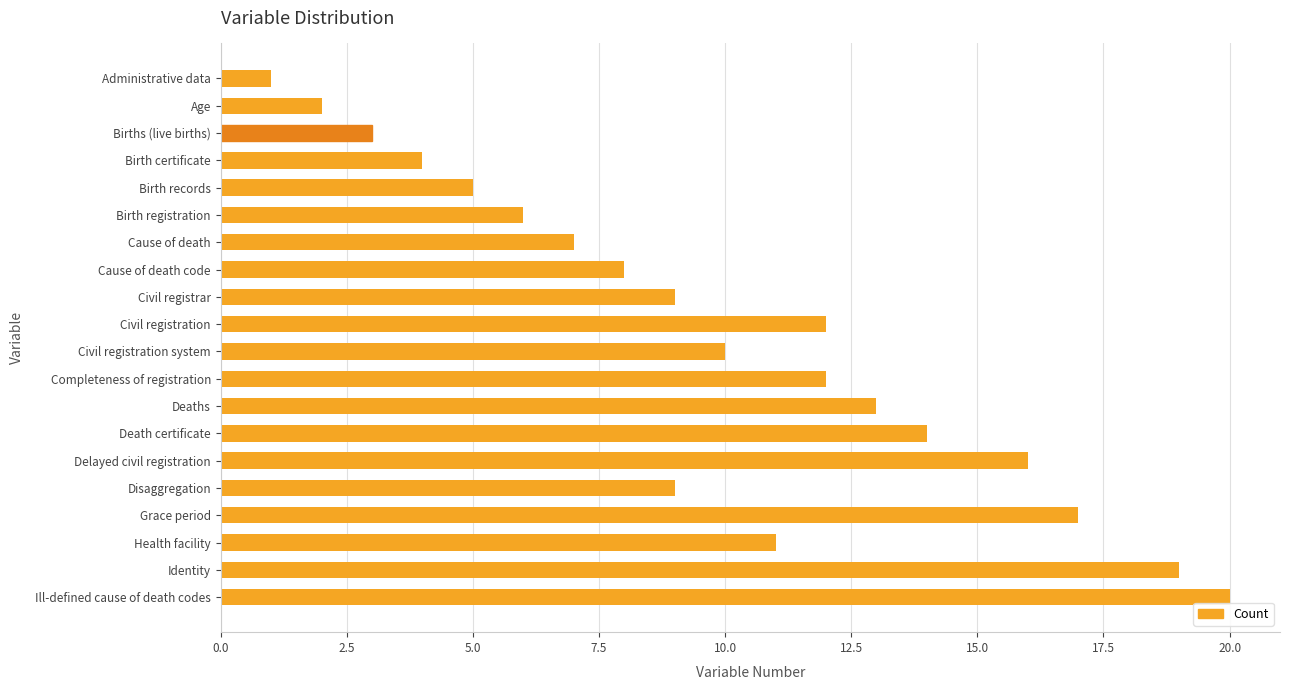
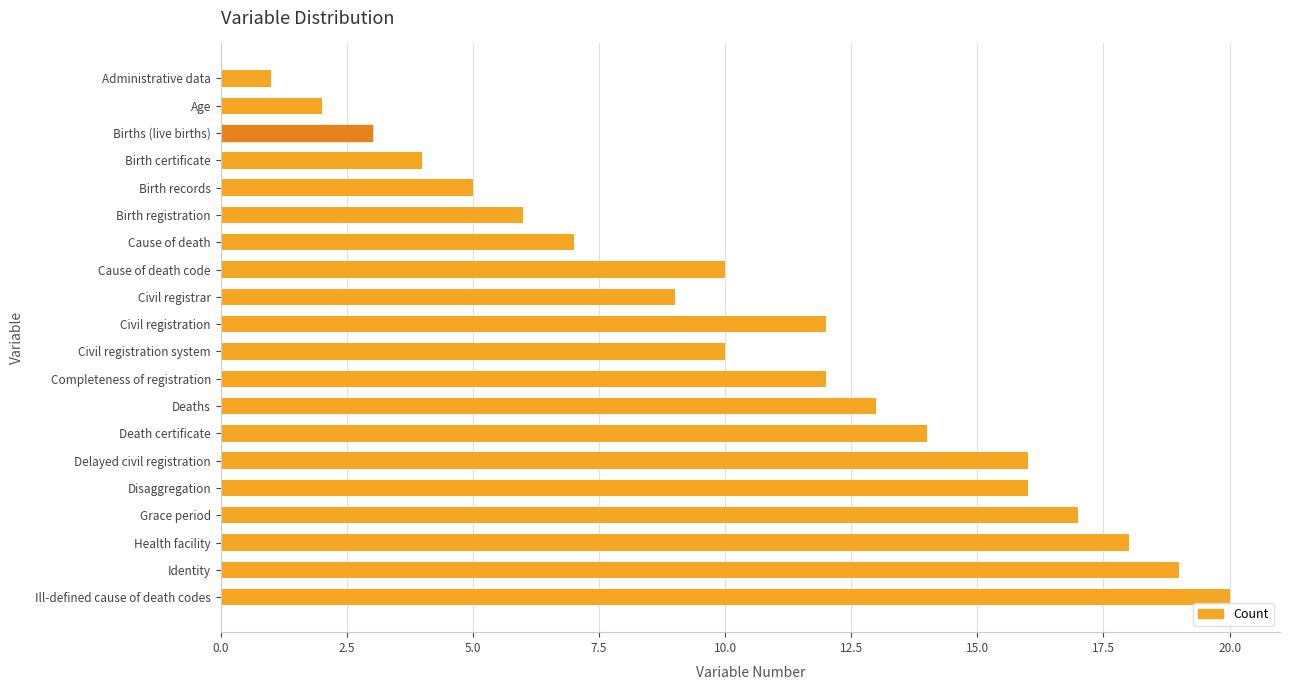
  {
    "Administrative data": 1,
    "Age": 2,
    "Births (live births)": 3,
    "Birth certificate": 4,
    "Birth records": 5,
    "Birth registration": 6,
    "Cause of death": 7,
-   "Cause of death code": 8,
+   "Cause of death code": 10,
    "Civil registrar": 9,
    "Civil registration": 12,
    "Civil registration system": 10,
    "Completeness of registration": 12,
    "Deaths": 13,
    "Death certificate": 14,
    "Delayed civil registration": 16,
-   "Disaggregation": 9,
+   "Disaggregation": 16,
    "Grace period": 17,
-   "Health facility": 11,
+   "Health facility": 18,
    "Identity": 19,
    "Ill-defined cause of death codes": 20
  }
